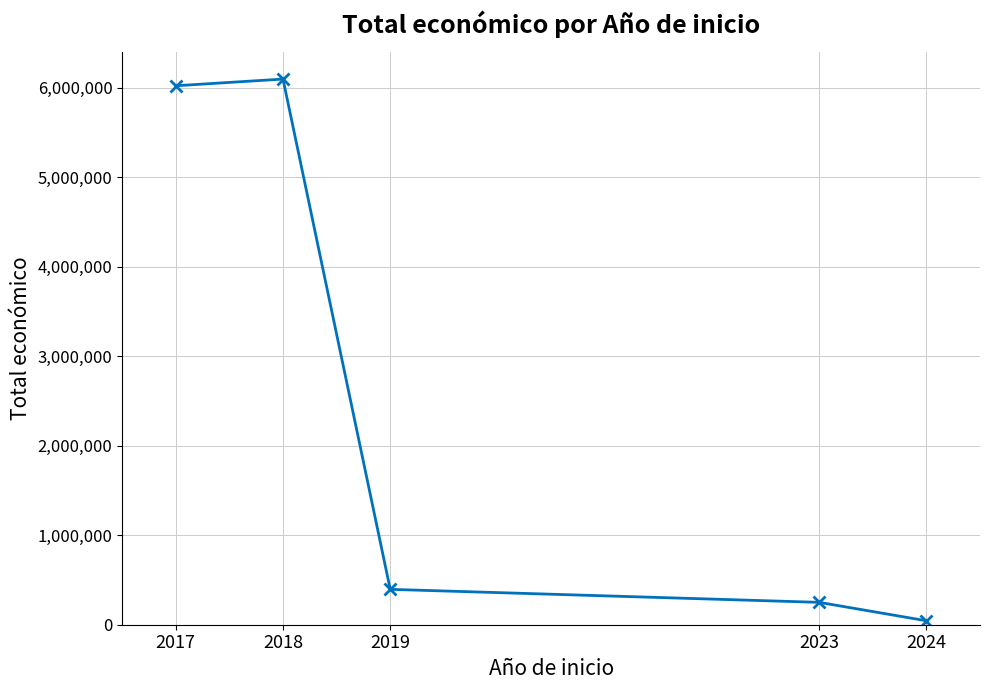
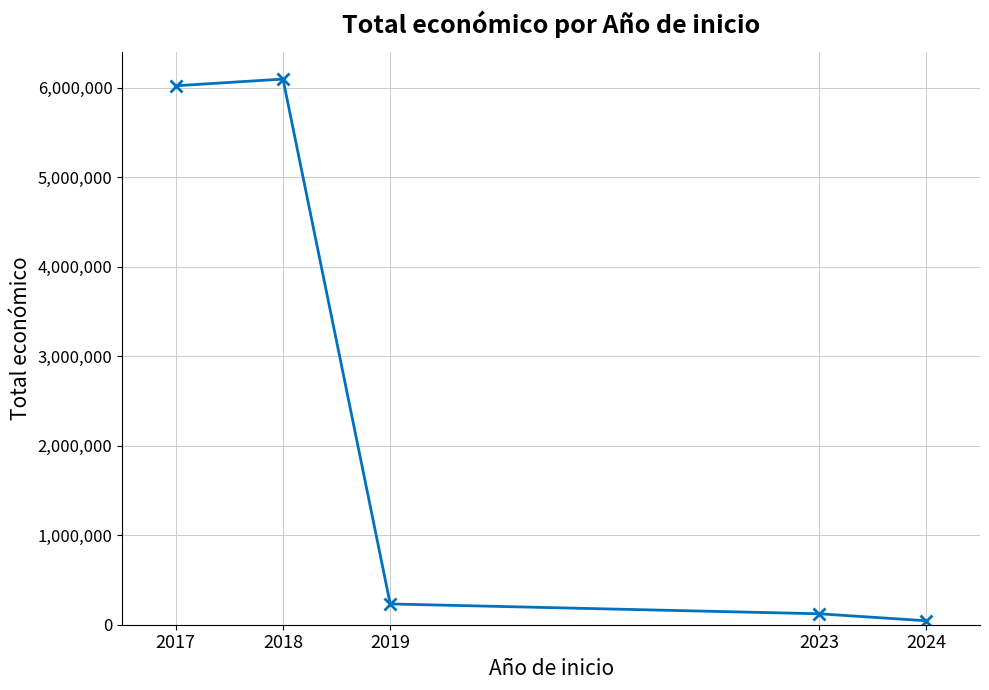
  {
    "2017": "6,000,000",
    "2018": "6,100,000",
-   "2019": "400,000",
-   "2023": "300,000",
+   "2019": "200,000",
+   "2023": "100,000",
    "2024": "0"
  }
